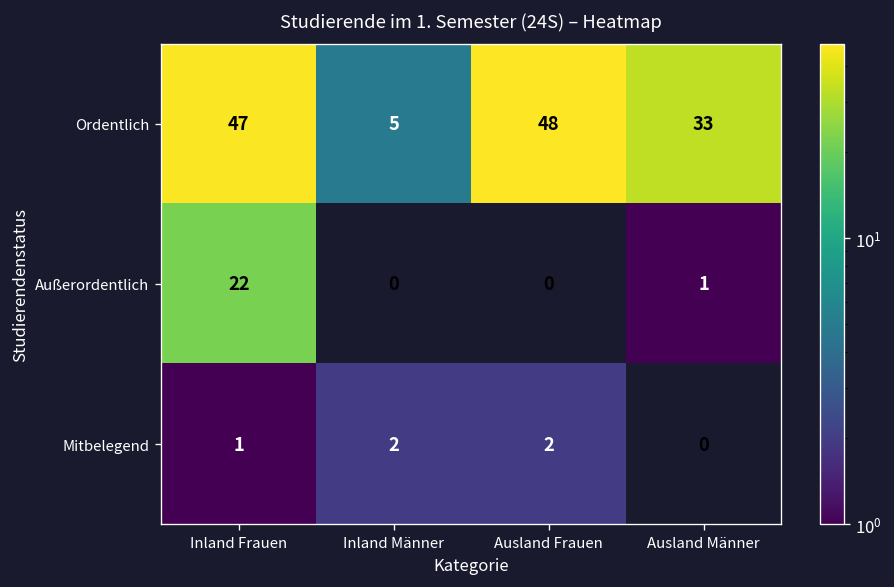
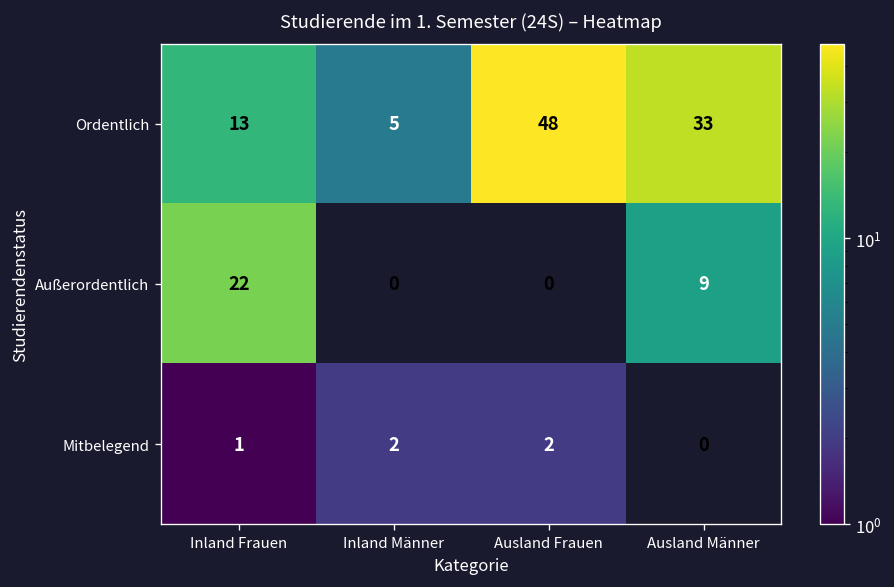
  {
    "Ordentlich": {
-     "Inland Frauen": 47,
+     "Inland Frauen": 13,
      "Inland Männer": 5,
      "Ausland Frauen": 48,
      "Ausland Männer": 33
    },
    "Außerordentlich": {
      "Inland Frauen": 22,
-     "Ausland Männer": 1
+     "Ausland Männer": 9
    },
    "Mitbelegend": {
      "Inland Frauen": 1,
      "Inland Männer": 2,
      "Ausland Frauen": 2
    }
  }
